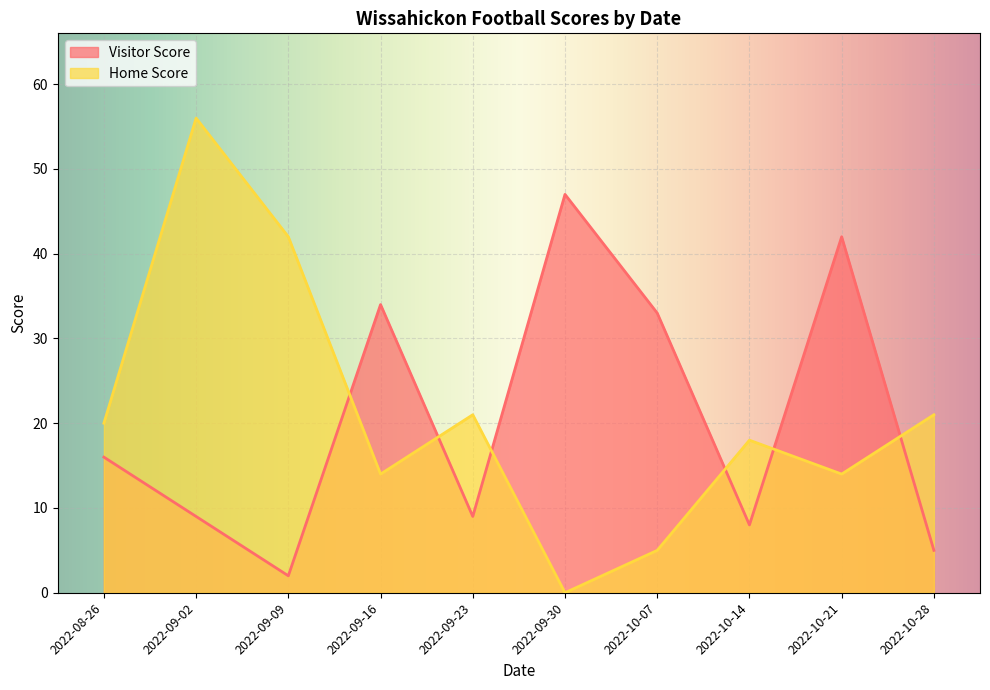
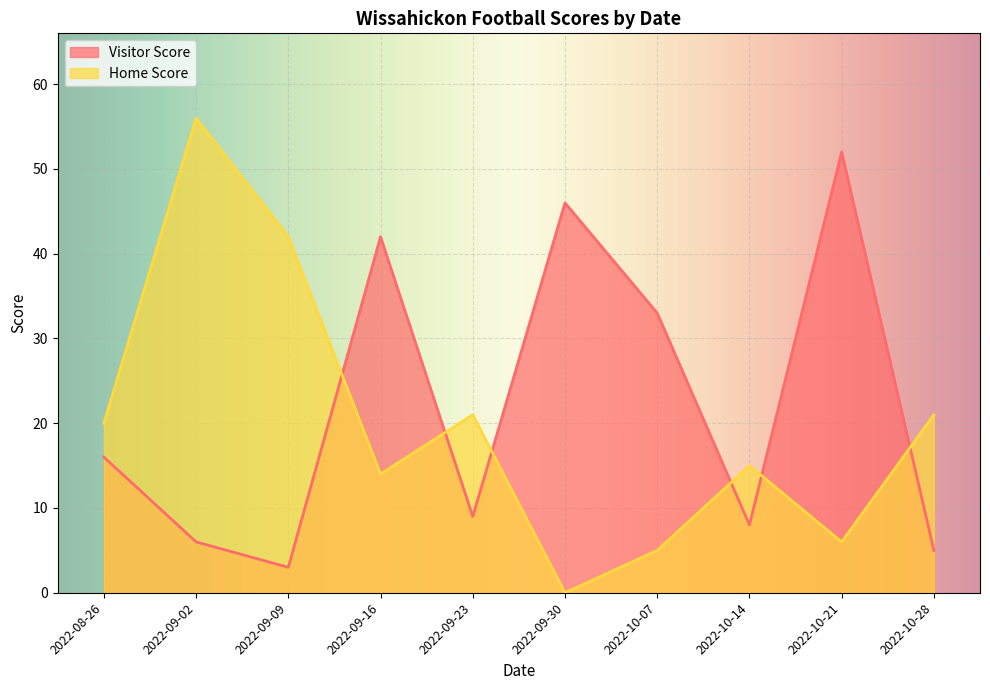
  {
    "Visitor Score": {
      "2022-08-26": 16,
-     "2022-09-02": 9,
-     "2022-09-09": 2,
-     "2022-09-16": 34,
+     "2022-09-02": 6,
+     "2022-09-09": 3,
+     "2022-09-16": 42,
      "2022-09-23": 9,
-     "2022-09-30": 47,
+     "2022-09-30": 46,
      "2022-10-07": 33,
      "2022-10-14": 8,
-     "2022-10-21": 42,
+     "2022-10-21": 52,
      "2022-10-28": 5
    },
    "Home Score": {
      "2022-08-26": 20,
      "2022-09-02": 56,
      "2022-09-09": 42,
      "2022-09-16": 14,
      "2022-09-23": 21,
      "2022-09-30": 0,
      "2022-10-07": 5,
-     "2022-10-14": 18,
-     "2022-10-21": 14,
+     "2022-10-14": 15,
+     "2022-10-21": 6,
      "2022-10-28": 21
    }
  }
